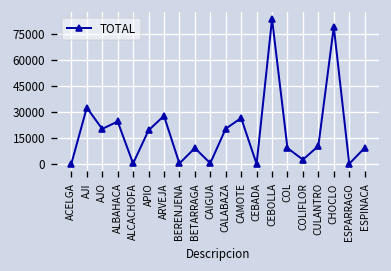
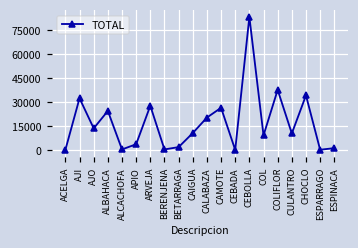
  {
    "ACELGA": 0,
    "AJI": 32000,
-   "AJO": 20000,
+   "AJO": 14000,
    "ALBAHACA": 24000,
    "ALCACHOFA": 0,
-   "APIO": 19000,
+   "APIO": 4000,
    "ARVEJA": 28000,
    "BERENJENA": 0,
-   "BETARRAGA": 9000,
-   "CAIGUA": 0,
+   "BETARRAGA": 2000,
+   "CAIGUA": 11000,
    "CALABAZA": 20000,
    "CAMOTE": 26000,
    "CEBADA": 0,
    "CEBOLLA": 83000,
    "COL": 9000,
-   "COLIFLOR": 3000,
+   "COLIFLOR": 38000,
    "CULANTRO": 10000,
-   "CHOCLO": 79000,
+   "CHOCLO": 34000,
    "ESPARRAGO": 0,
-   "ESPINACA": 9000
+   "ESPINACA": 1000
  }
